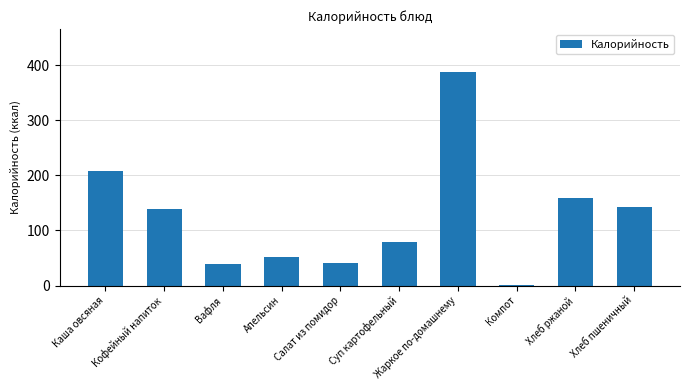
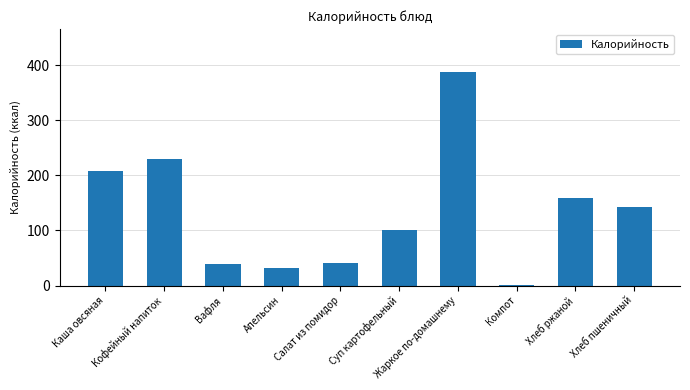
  {
    "Каша овсяная": 210,
-   "Кофейный напиток": 140,
+   "Кофейный напиток": 230,
    "Вафля": 40,
-   "Апельсин": 50,
+   "Апельсин": 30,
    "Салат из помидор": 40,
-   "Суп картофельный": 80,
+   "Суп картофельный": 100,
    "Жаркое по-домашнему": 390,
    "Хлеб ржаной": 160,
    "Хлеб пшеничный": 140
  }
